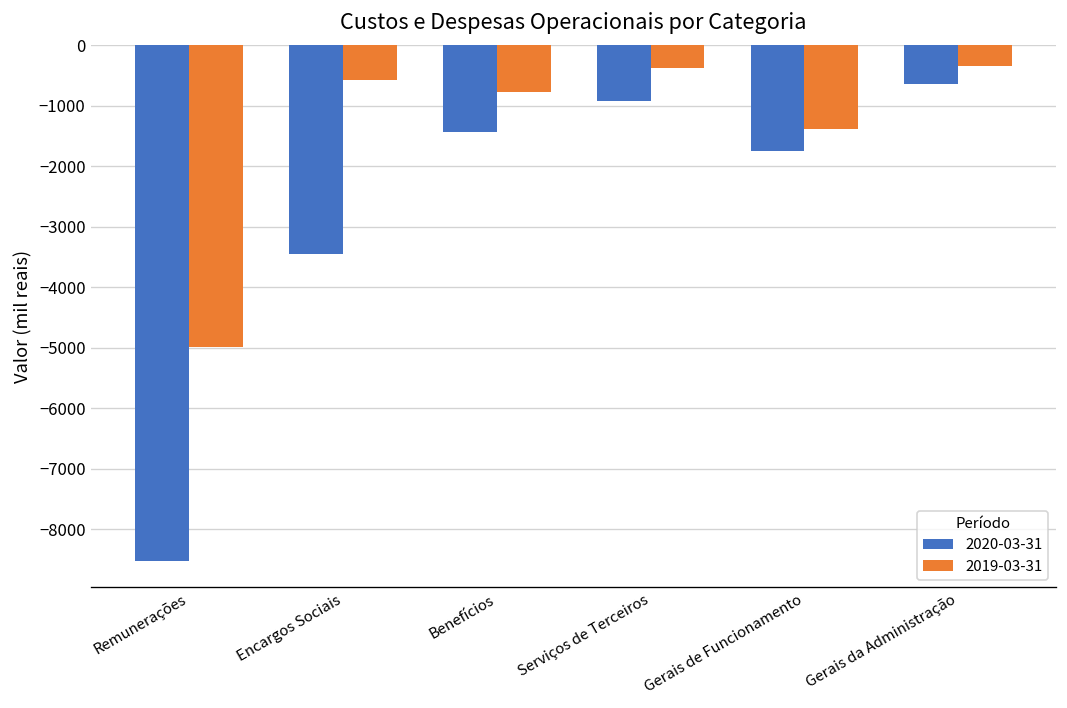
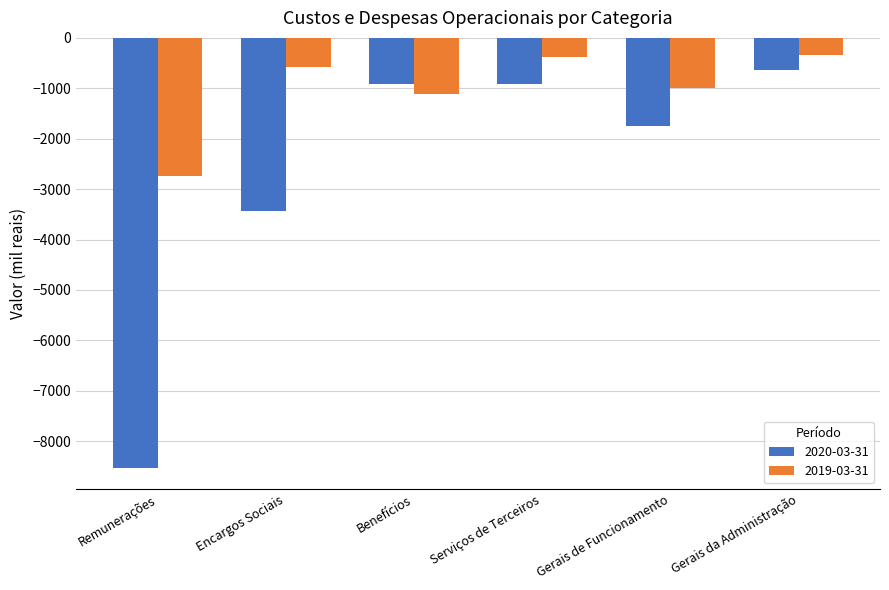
  {
    "2020-03-31": {
      "Remunerações": -8500,
      "Encargos Sociais": -3400,
-     "Benefícios": -1400,
+     "Benefícios": -900,
      "Serviços de Terceiros": -900,
      "Gerais de Funcionamento": -1700,
      "Gerais da Administração": -600
    },
    "2019-03-31": {
-     "Remunerações": -5000,
+     "Remunerações": -2700,
      "Encargos Sociais": -600,
-     "Benefícios": -800,
+     "Benefícios": -1100,
      "Serviços de Terceiros": -400,
-     "Gerais de Funcionamento": -1400,
+     "Gerais de Funcionamento": -1000,
      "Gerais da Administração": -300
    }
  }
